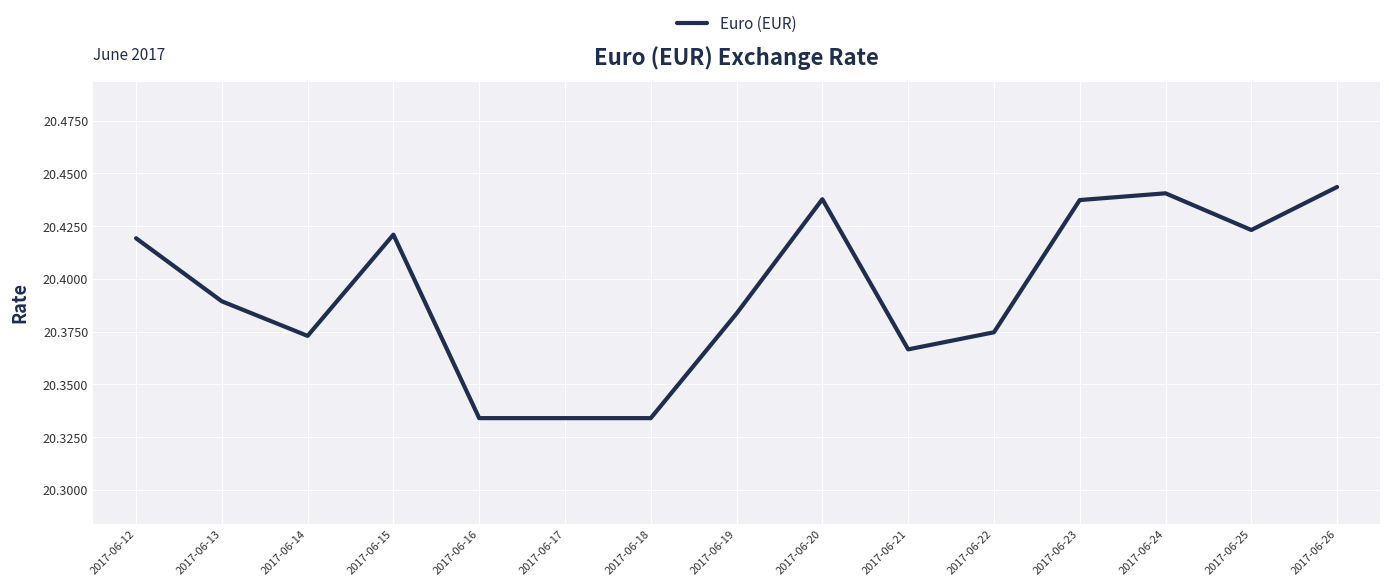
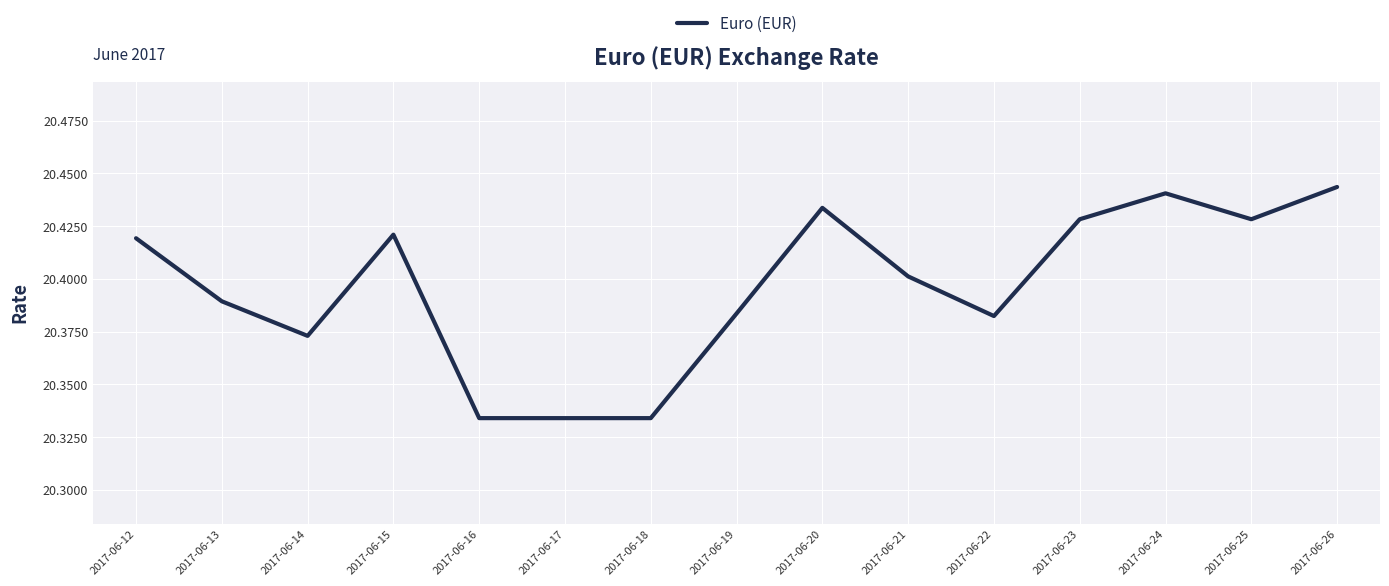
  {
    "2017-06-12": 20.419,
    "2017-06-13": 20.389,
    "2017-06-14": 20.373,
    "2017-06-15": 20.421,
    "2017-06-16": 20.334,
    "2017-06-17": 20.334,
    "2017-06-18": 20.334,
    "2017-06-19": 20.384,
-   "2017-06-20": 20.438,
-   "2017-06-21": 20.367,
-   "2017-06-22": 20.375,
-   "2017-06-23": 20.437,
+   "2017-06-20": 20.434,
+   "2017-06-21": 20.401,
+   "2017-06-22": 20.382,
+   "2017-06-23": 20.428,
    "2017-06-24": 20.441,
-   "2017-06-25": 20.423,
+   "2017-06-25": 20.428,
    "2017-06-26": 20.444
  }
